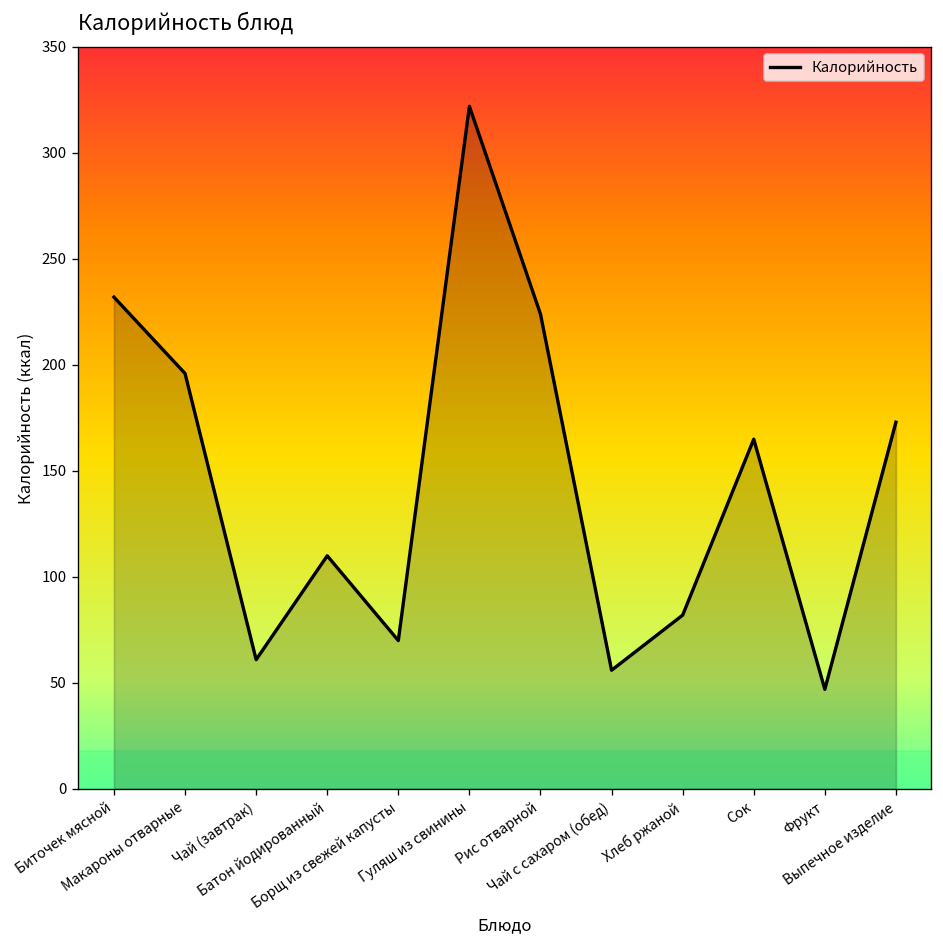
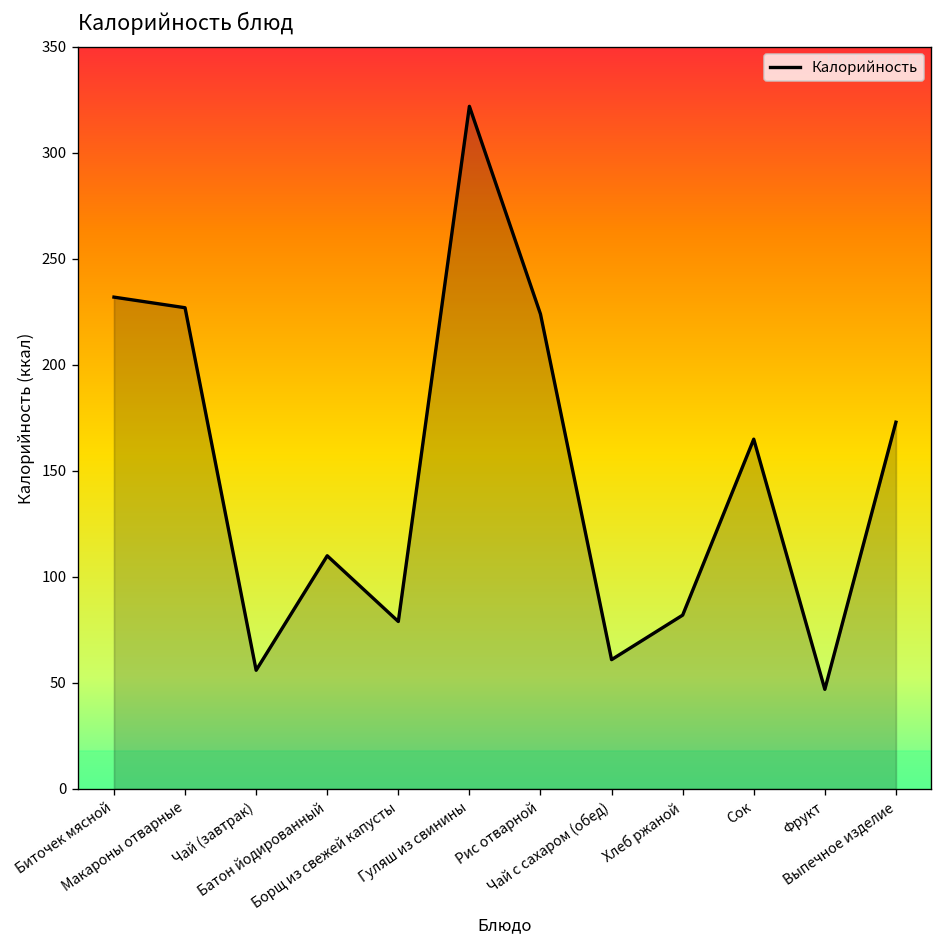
  {
    "Биточек мясной": 232,
-   "Макароны отварные": 196,
-   "Чай (завтрак)": 61,
+   "Макароны отварные": 227,
+   "Чай (завтрак)": 56,
    "Батон йодированный": 110,
-   "Борщ из свежей капусты": 70,
+   "Борщ из свежей капусты": 79,
    "Гуляш из свинины": 322,
    "Рис отварной": 224,
-   "Чай с сахаром (обед)": 56,
+   "Чай с сахаром (обед)": 61,
    "Хлеб ржаной": 82,
    "Сок": 165,
    "Фрукт": 47,
    "Выпечное изделие": 173
  }
